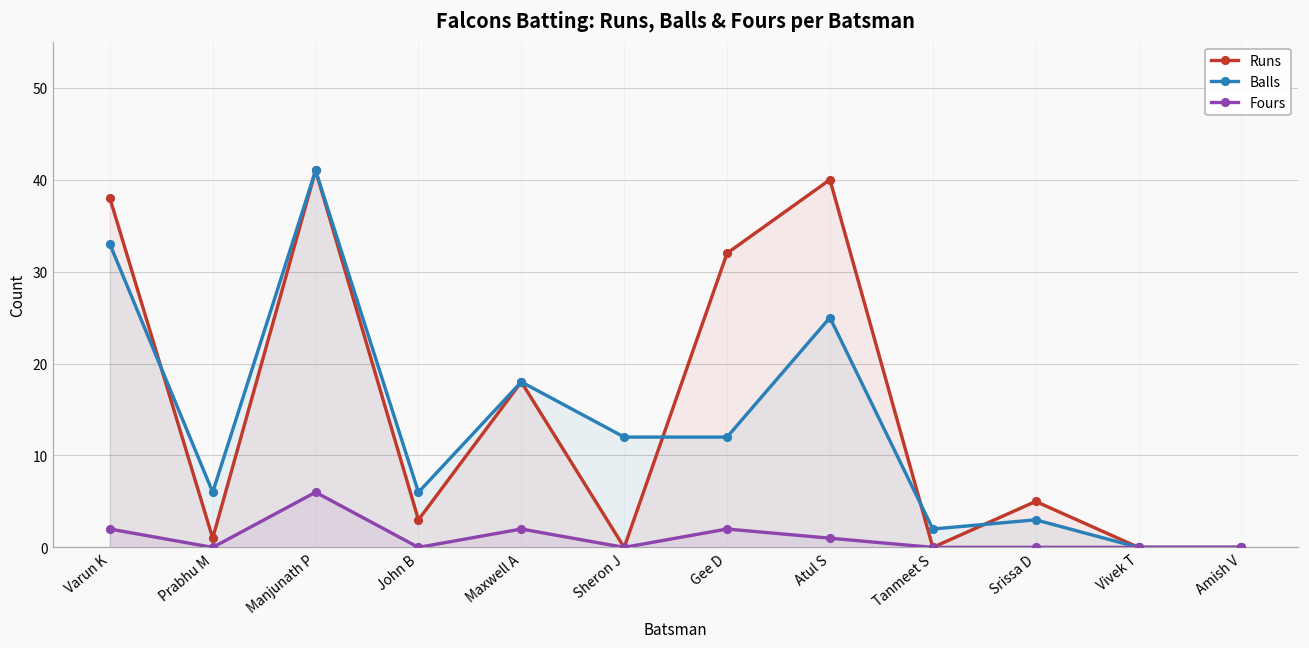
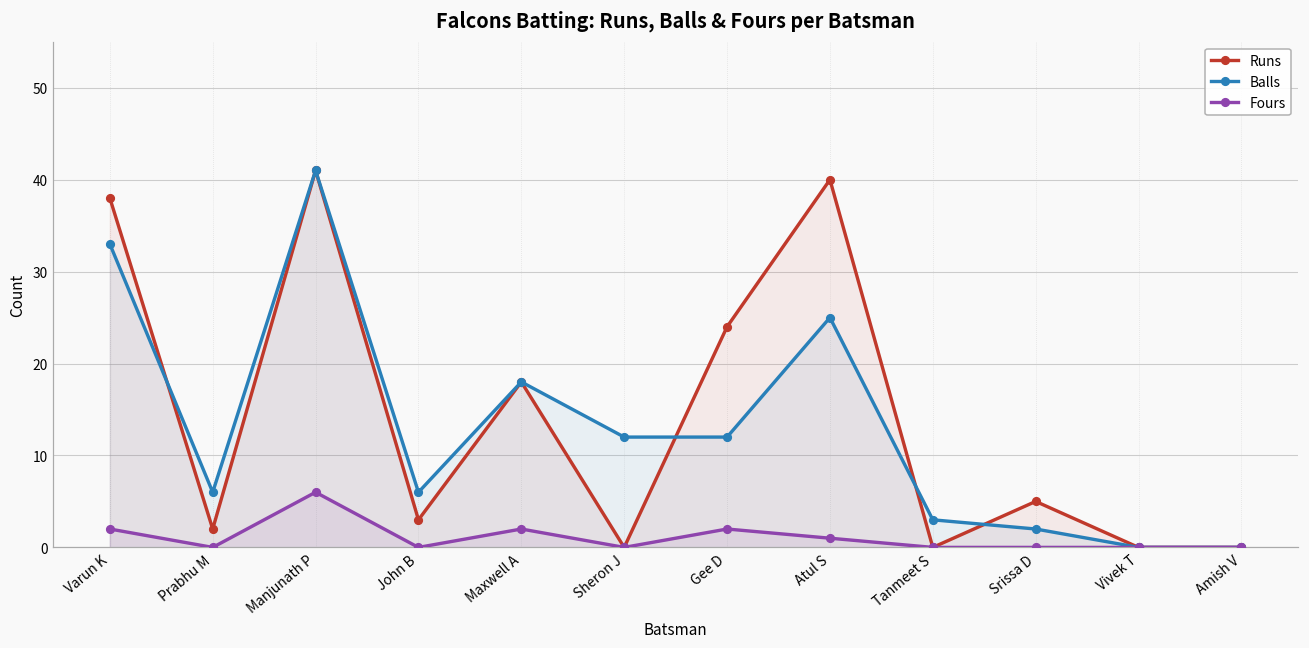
  {
    "Runs": {
      "Varun K": 38,
-     "Prabhu M": 1,
+     "Prabhu M": 2,
      "John B": 3,
-     "Gee D": 32,
+     "Gee D": 24,
      "Atul S": 40,
      "Srissa D": 5
    },
    "Balls": {
      "Varun K": 33,
      "Prabhu M": 6,
      "John B": 6,
      "Sheron J": 12,
      "Gee D": 12,
      "Atul S": 25,
-     "Tanmeet S": 2,
-     "Srissa D": 3
+     "Tanmeet S": 3,
+     "Srissa D": 2
    },
    "Fours": {
      "Varun K": 2,
      "Prabhu M": 0,
      "Manjunath P": 6,
      "John B": 0,
      "Maxwell A": 2,
      "Gee D": 2,
      "Atul S": 1,
      "Srissa D": 0
    }
  }
